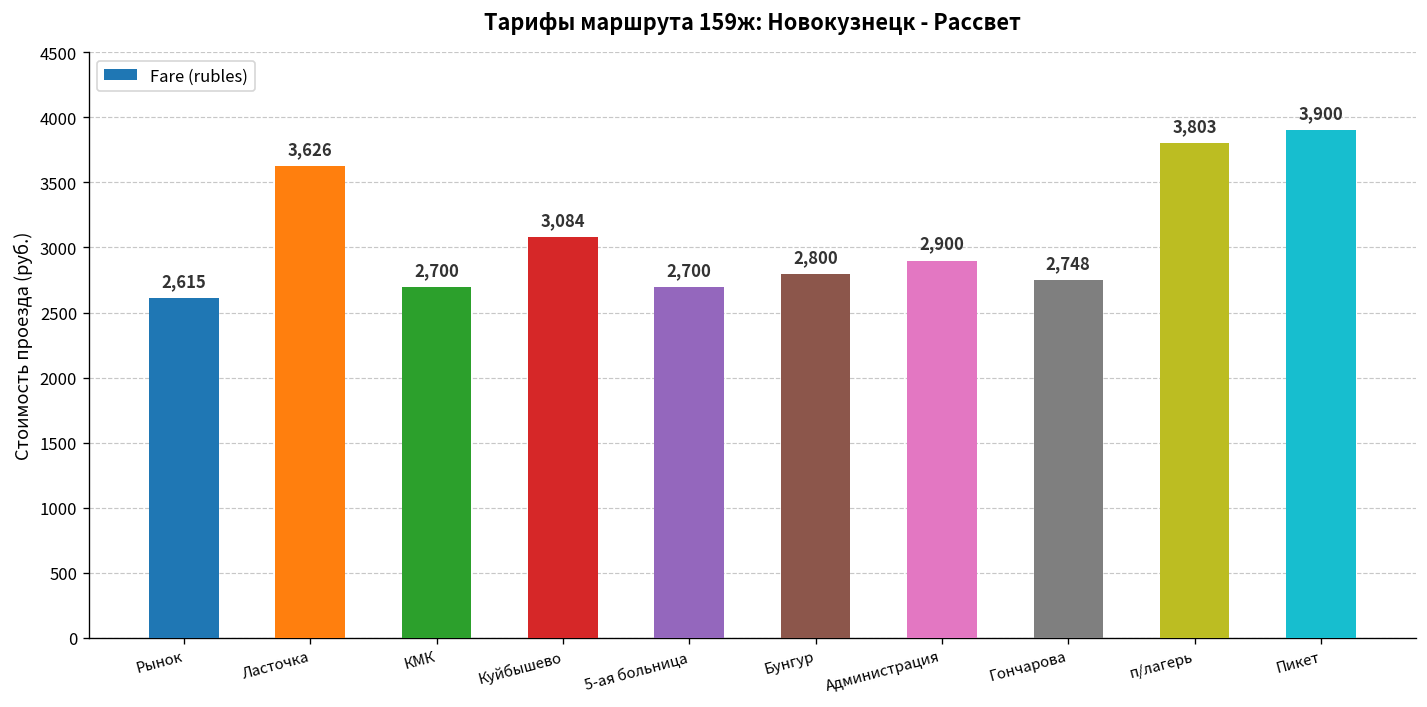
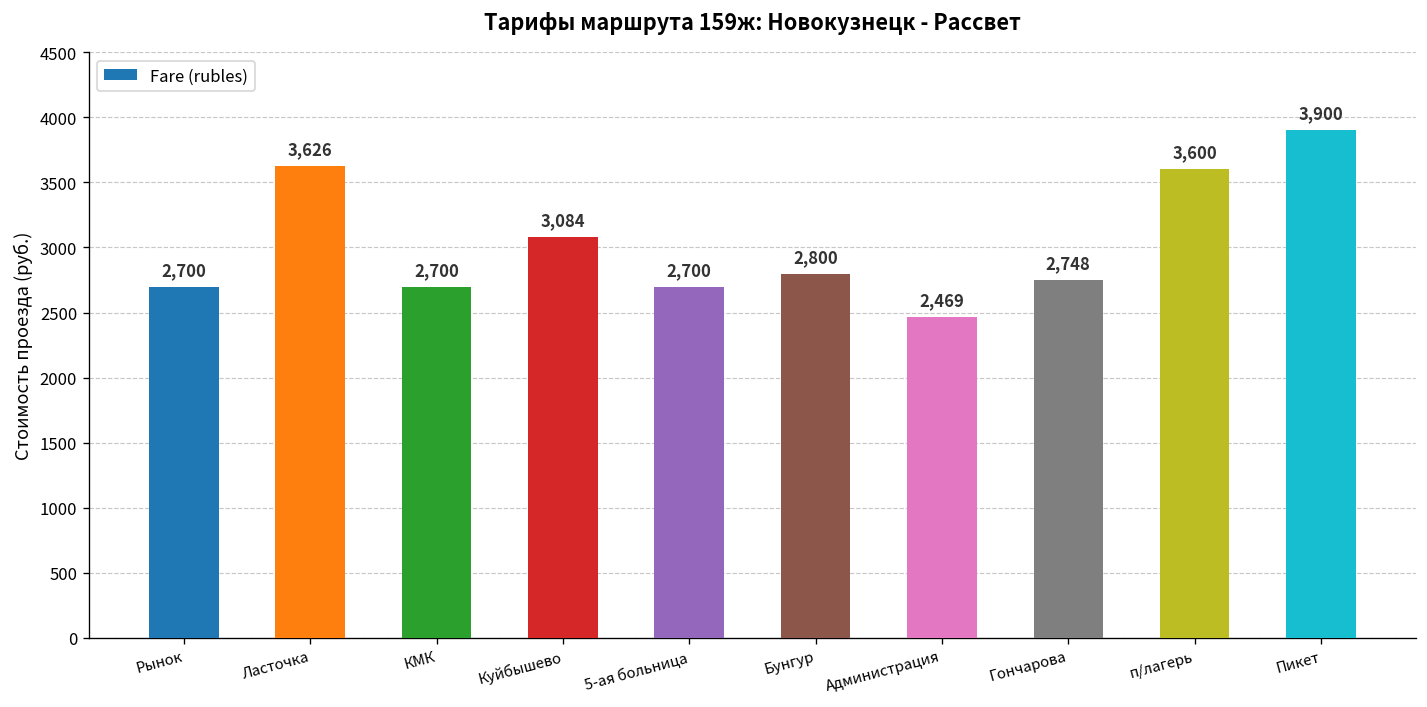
  {
-   "Рынок": "2,615",
+   "Рынок": "2,700",
    "Ласточка": "3,626",
    "КМК": "2,700",
    "Куйбышево": "3,084",
    "5-ая больница": "2,700",
    "Бунгур": "2,800",
-   "Администрация": "2,900",
+   "Администрация": "2,469",
    "Гончарова": "2,748",
-   "п/лагерь": "3,803",
+   "п/лагерь": "3,600",
    "Пикет": "3,900"
  }
